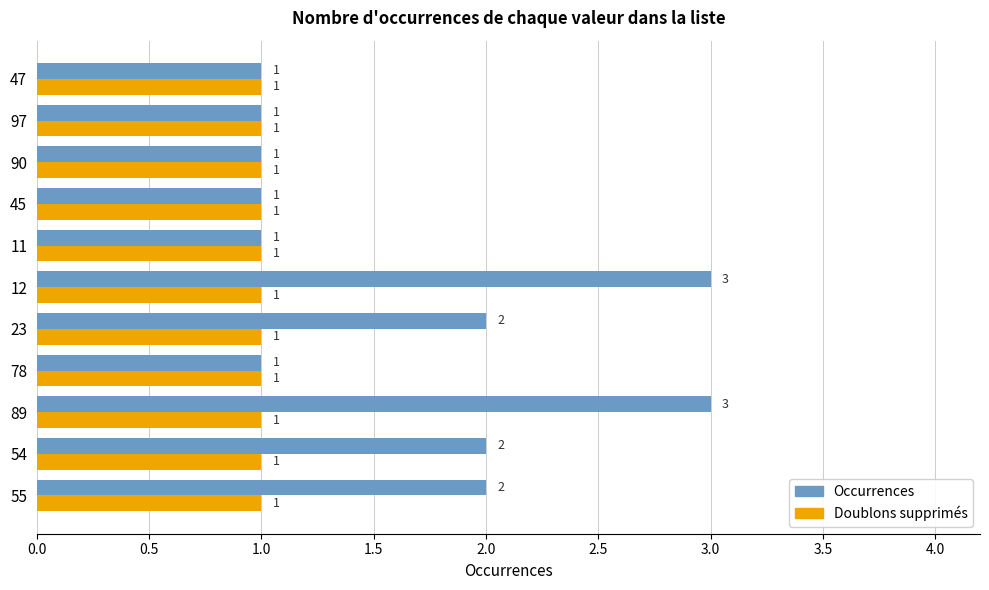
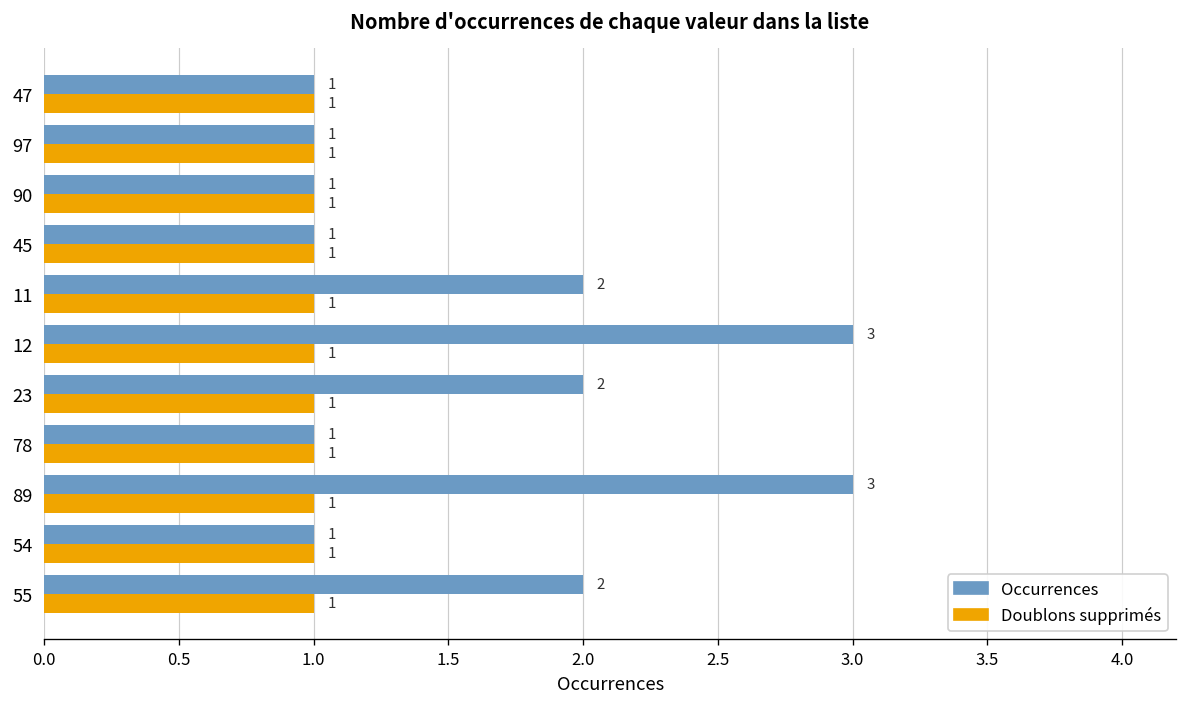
  {
    "Occurrences": {
      "47": 1,
      "97": 1,
      "90": 1,
      "45": 1,
-     "11": 1,
+     "11": 2,
      "12": 3,
      "23": 2,
      "78": 1,
      "89": 3,
-     "54": 2,
+     "54": 1,
      "55": 2
    },
    "Doublons supprimés": {
      "47": 1,
      "97": 1,
      "90": 1,
      "45": 1,
      "11": 1,
      "12": 1,
      "23": 1,
      "78": 1,
      "89": 1,
      "54": 1,
      "55": 1
    }
  }
